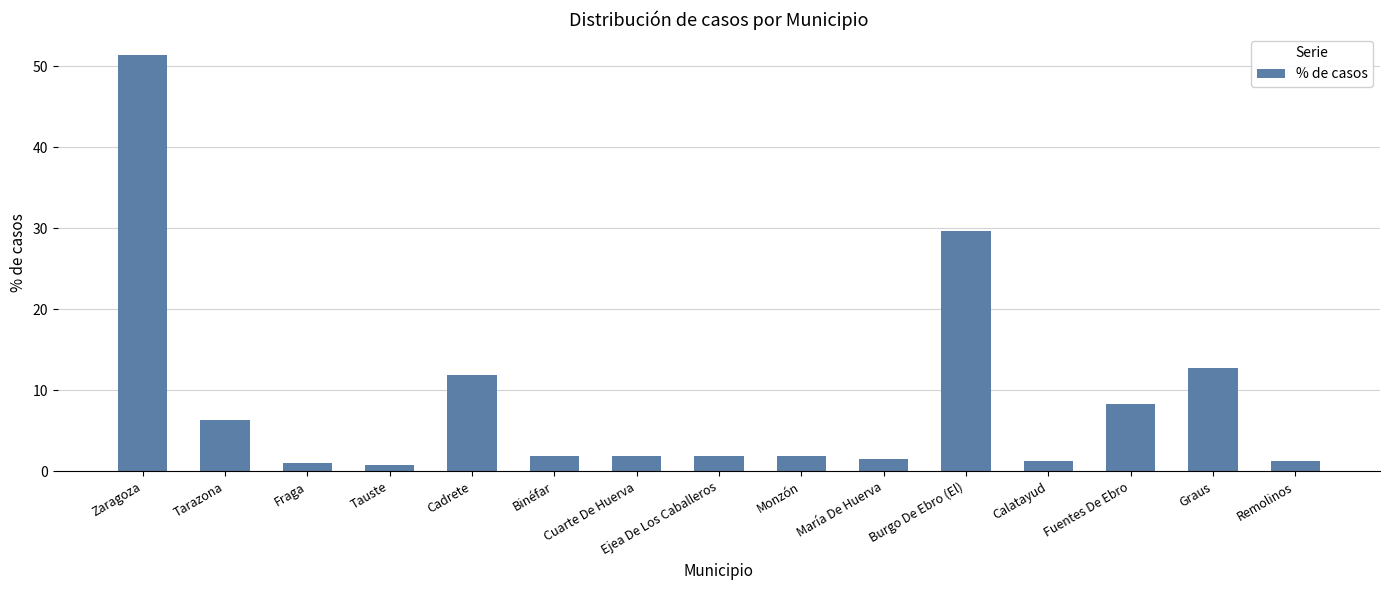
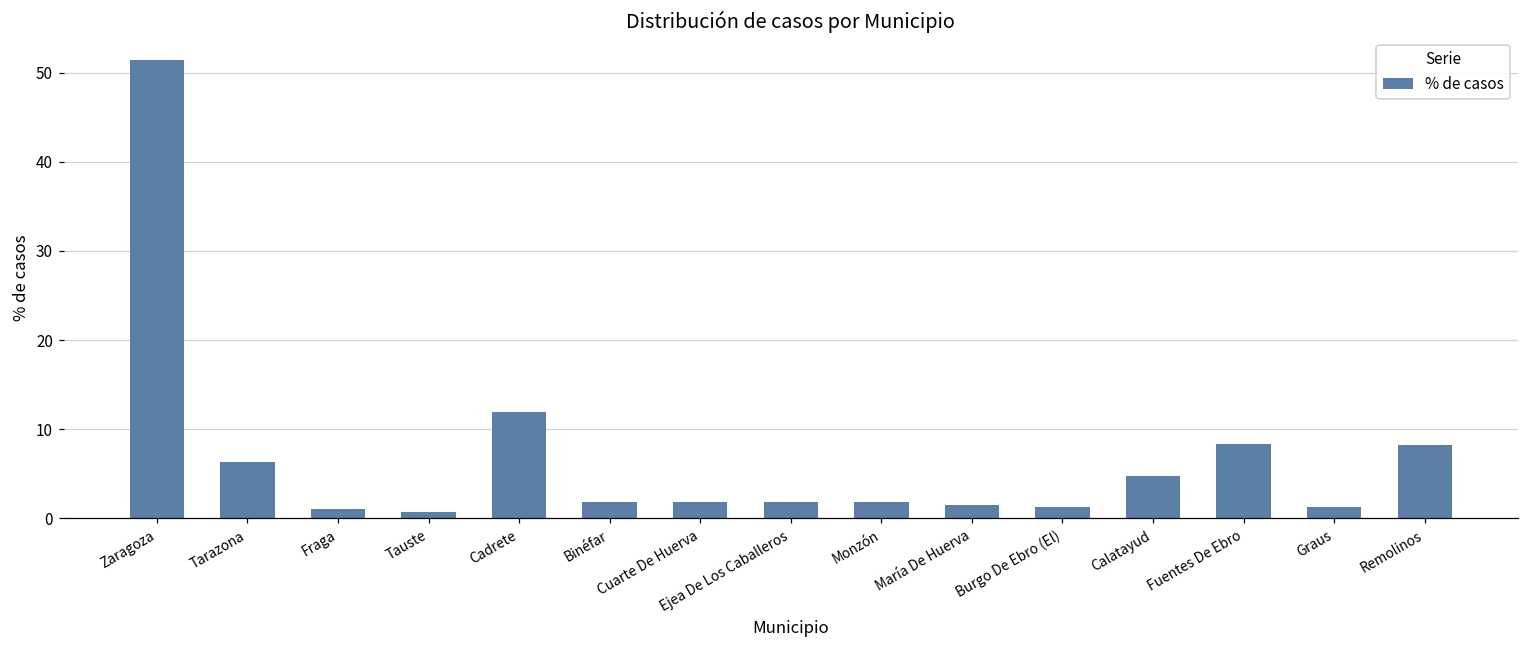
  {
    "Zaragoza": 51,
    "Tarazona": 6,
    "Fraga": 1,
    "Tauste": 1,
    "Cadrete": 12,
    "Binéfar": 2,
    "Cuarte De Huerva": 2,
    "Ejea De Los Caballeros": 2,
    "Monzón": 2,
    "María De Huerva": 2,
-   "Burgo De Ebro (El)": 30,
-   "Calatayud": 1,
+   "Burgo De Ebro (El)": 1,
+   "Calatayud": 5,
    "Fuentes De Ebro": 8,
-   "Graus": 13,
-   "Remolinos": 1
+   "Graus": 1,
+   "Remolinos": 8
  }
